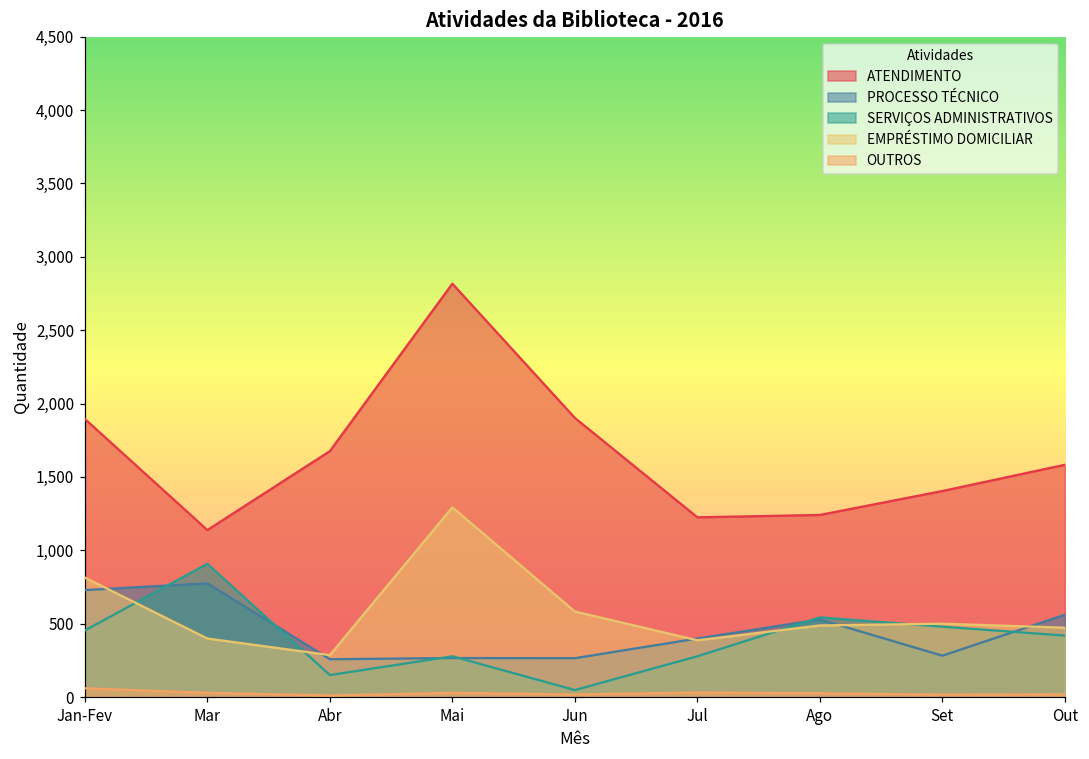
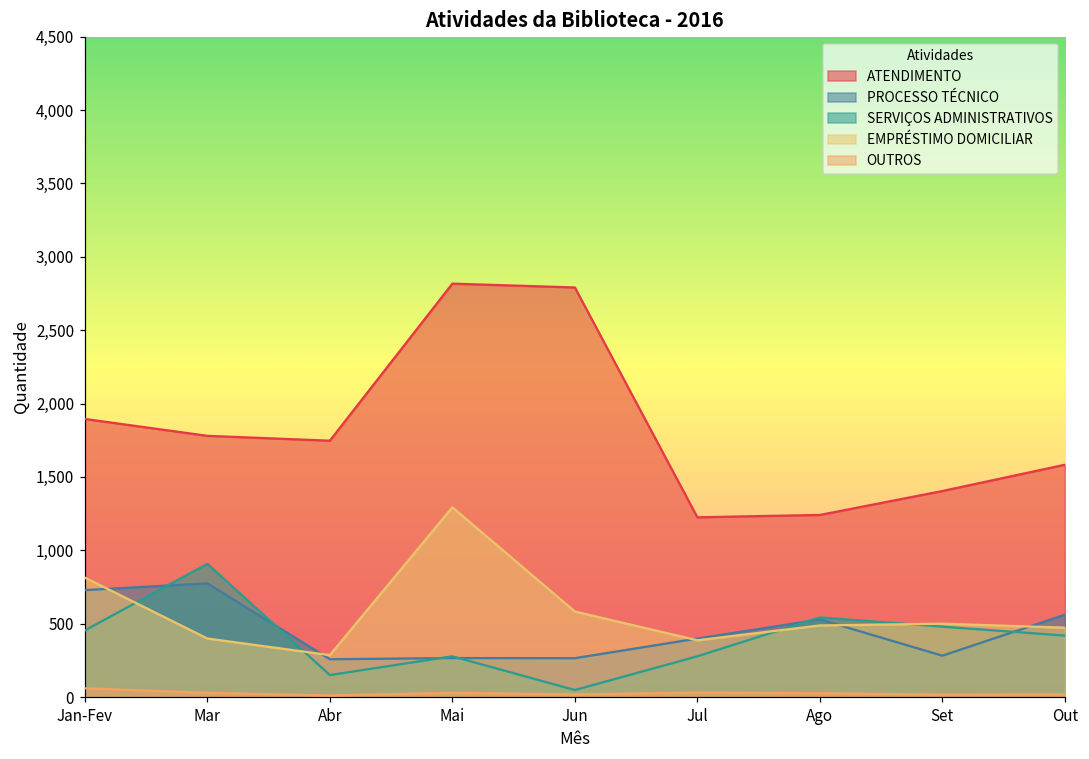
  {
    "ATENDIMENTO": {
      "Jan-Fev": "1,900",
-     "Mar": "1,140",
-     "Abr": "1,680",
+     "Mar": "1,780",
+     "Abr": "1,750",
      "Mai": "2,820",
-     "Jun": "1,900",
+     "Jun": "2,790",
      "Jul": "1,230",
      "Ago": "1,240",
      "Set": "1,400",
      "Out": "1,580"
    }
  }
